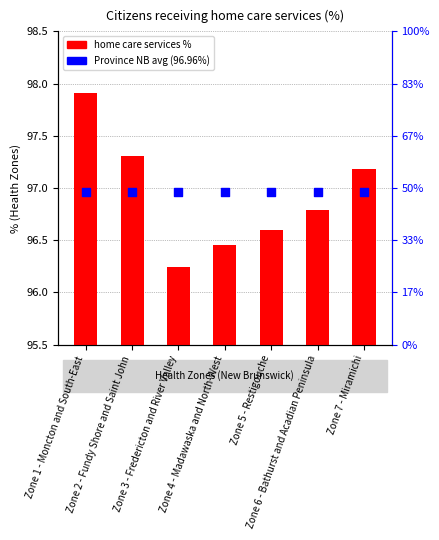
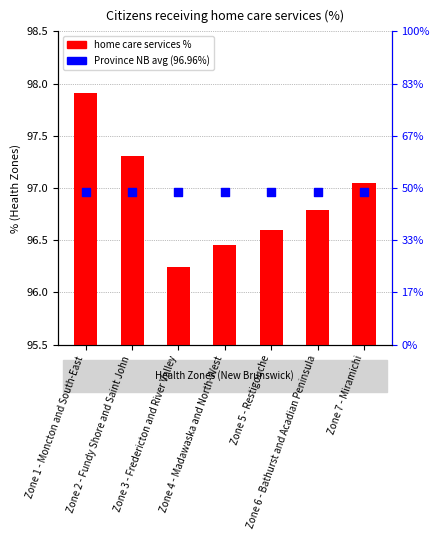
  {
    "home care services %": {
      "Zone 1 - Moncton and South-East": 97.91,
      "Zone 2 - Fundy Shore and Saint John": 97.31,
      "Zone 3 - Fredericton and River Valley": 96.24,
      "Zone 4 - Madawaska and North-West": 96.46,
      "Zone 5 - Restigouche": 96.60,
      "Zone 6 - Bathurst and Acadian Peninsula": 96.79,
-     "Zone 7 - Miramichi": 97.18
+     "Zone 7 - Miramichi": 97.05
    }
  }
